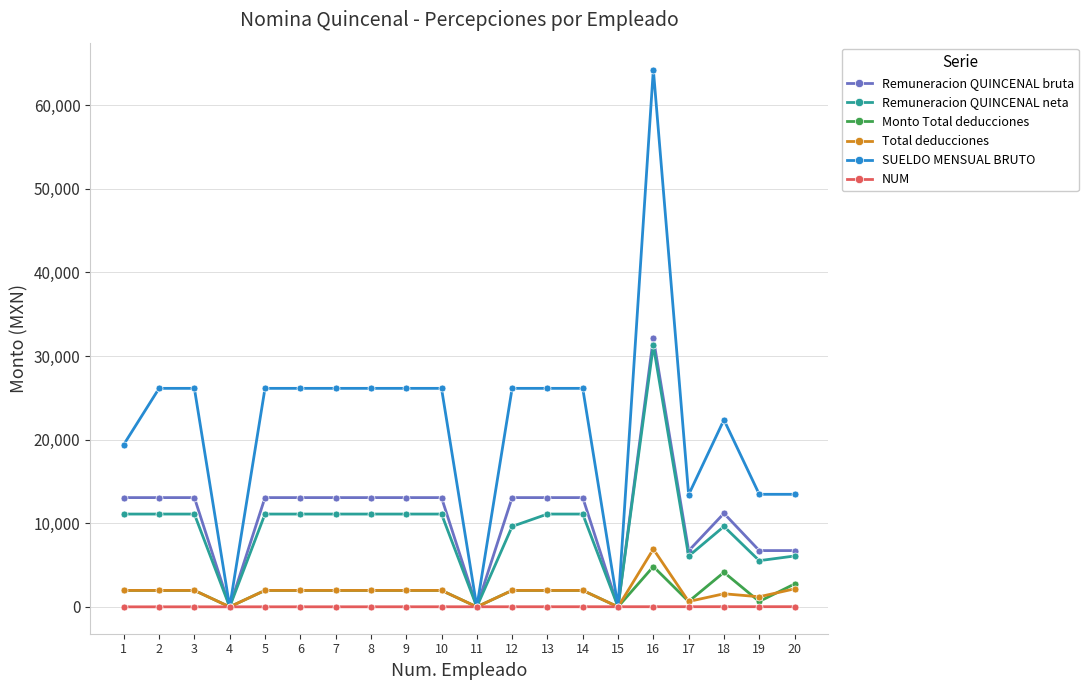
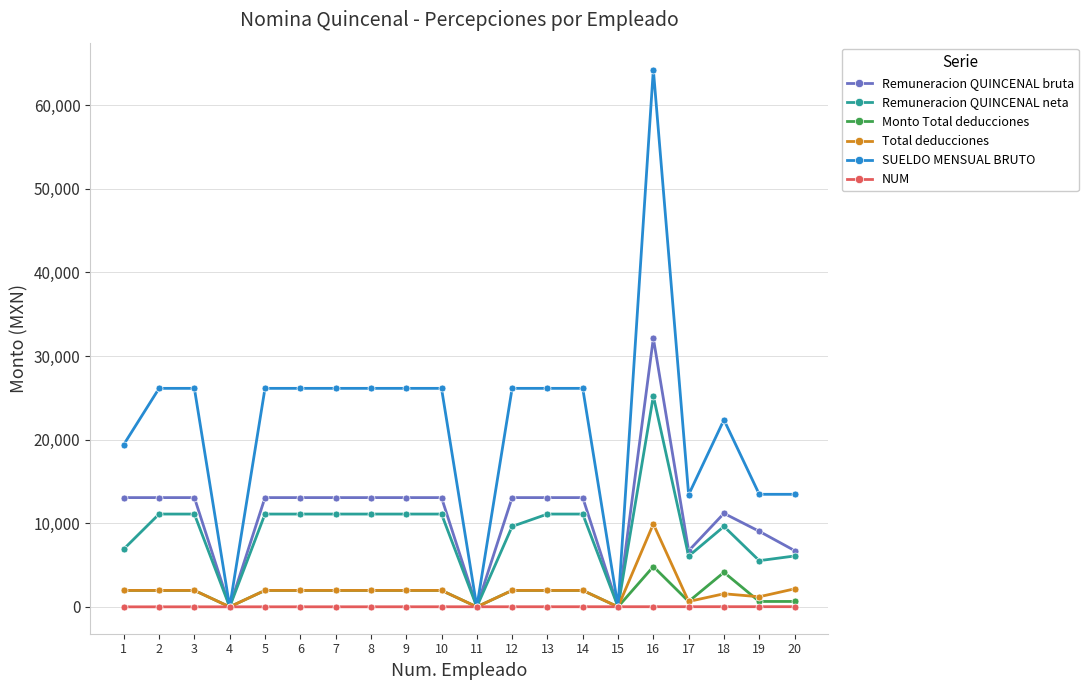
  {
    "Remuneracion QUINCENAL bruta": {
      "1": "13,000",
      "2": "13,000",
      "3": "13,000",
      "5": "13,000",
      "6": "13,000",
      "7": "13,000",
      "8": "13,000",
      "9": "13,000",
      "10": "13,000",
      "12": "13,000",
      "13": "13,000",
      "14": "13,000",
      "16": "32,000",
      "17": "7,000",
      "18": "11,000",
-     "19": "7,000",
+     "19": "9,000",
      "20": "7,000"
    },
    "Remuneracion QUINCENAL neta": {
-     "1": "11,000",
+     "1": "7,000",
      "2": "11,000",
      "3": "11,000",
      "5": "11,000",
      "6": "11,000",
      "7": "11,000",
      "8": "11,000",
      "9": "11,000",
      "10": "11,000",
      "12": "10,000",
      "13": "11,000",
      "14": "11,000",
-     "16": "31,000",
+     "16": "25,000",
      "17": "6,000",
      "18": "10,000",
      "19": "6,000",
      "20": "6,000"
    },
    "Monto Total deducciones": {
      "16": "5,000",
      "18": "4,000",
      "19": "1,000",
-     "20": "3,000"
+     "20": "1,000"
    },
    "Total deducciones": {
-     "16": "7,000",
+     "16": "10,000",
      "18": "2,000",
      "19": "1,000",
      "20": "2,000"
    },
    "SUELDO MENSUAL BRUTO": {
      "1": "19,000",
      "2": "26,000",
      "3": "26,000",
      "5": "26,000",
      "6": "26,000",
      "7": "26,000",
      "8": "26,000",
      "9": "26,000",
      "10": "26,000",
      "12": "26,000",
      "13": "26,000",
      "14": "26,000",
      "16": "64,000",
      "17": "13,000",
      "18": "22,000",
      "19": "13,000",
      "20": "13,000"
    },
    "NUM": {
      "1": "0",
      "2": "0",
      "3": "0",
      "5": "0",
      "6": "0",
      "7": "0",
      "8": "0",
      "9": "0",
      "10": "0",
      "12": "0",
      "13": "0",
      "14": "0",
      "16": "0",
      "17": "0",
      "18": "0",
      "19": "0",
      "20": "0"
    }
  }
